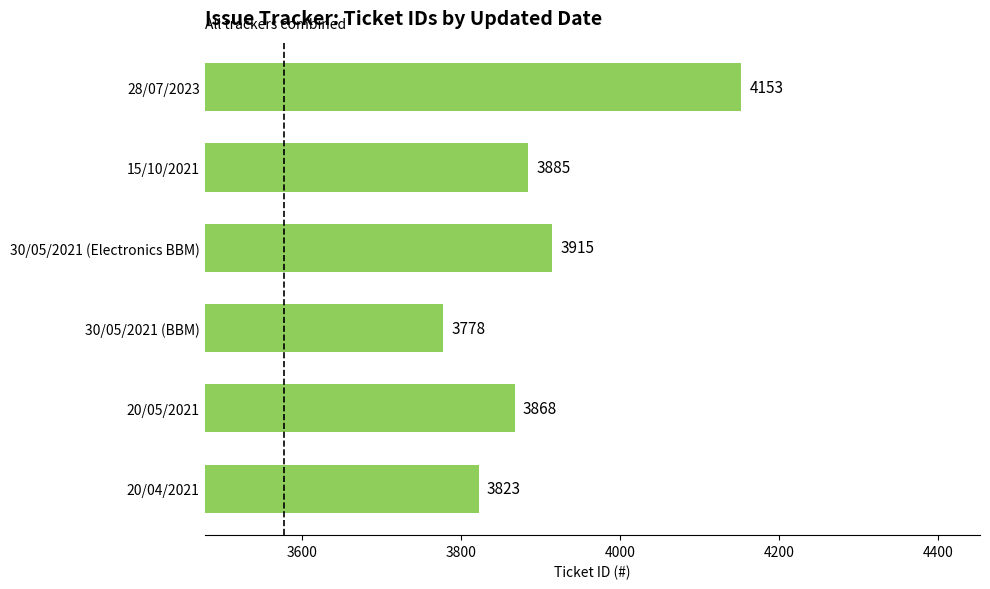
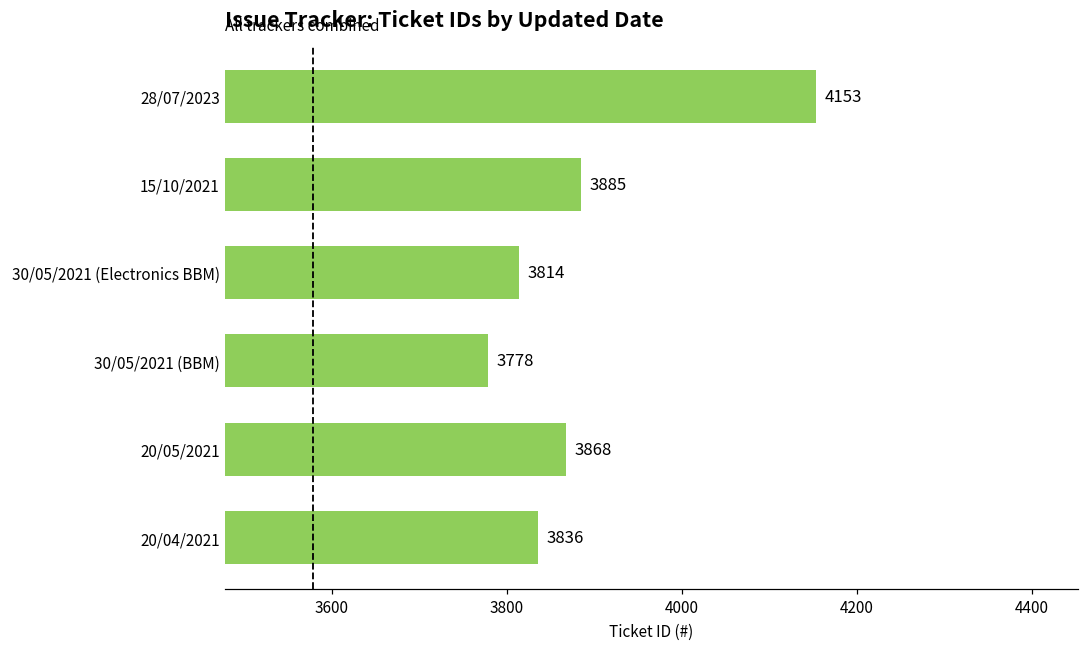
  {
    "28/07/2023": 4153,
    "15/10/2021": 3885,
-   "30/05/2021 (Electronics BBM)": 3915,
+   "30/05/2021 (Electronics BBM)": 3814,
    "30/05/2021 (BBM)": 3778,
    "20/05/2021": 3868,
-   "20/04/2021": 3823
+   "20/04/2021": 3836
  }
